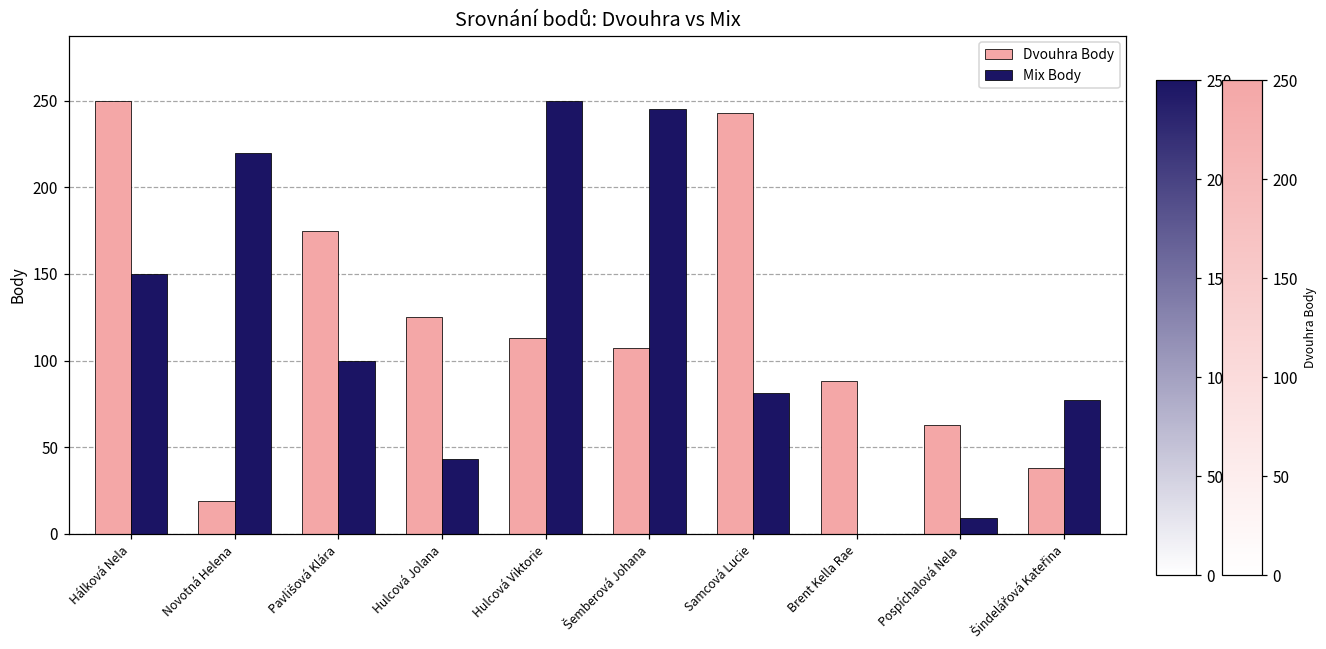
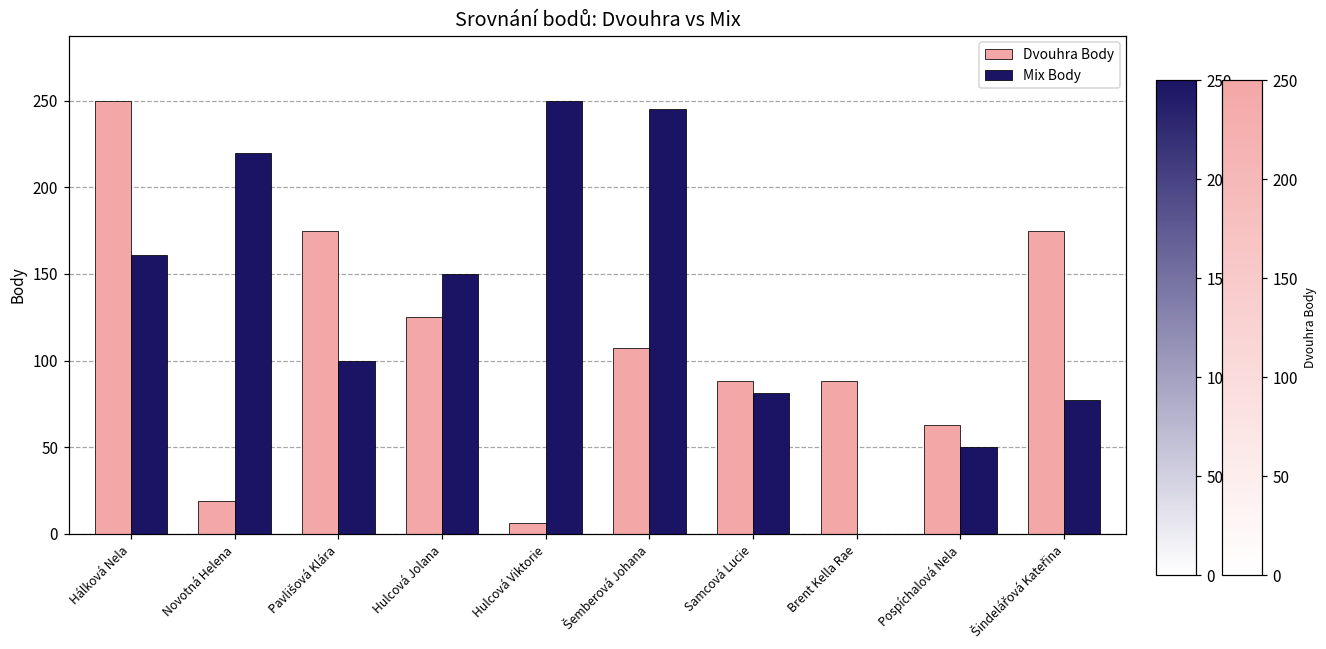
  {
    "Dvouhra Body": {
      "Hálková Nela": 250,
      "Novotná Helena": 19,
      "Pavlišová Klára": 175,
      "Hulcová Jolana": 125,
-     "Hulcová Viktorie": 113,
+     "Hulcová Viktorie": 6,
      "Šemberová Johana": 107,
-     "Samcová Lucie": 243,
+     "Samcová Lucie": 88,
      "Brent Kella Rae": 88,
      "Pospíchalová Nela": 63,
-     "Šindelářová Kateřina": 38
+     "Šindelářová Kateřina": 175
    },
    "Mix Body": {
-     "Hálková Nela": 150,
+     "Hálková Nela": 161,
      "Novotná Helena": 220,
      "Pavlišová Klára": 100,
-     "Hulcová Jolana": 43,
+     "Hulcová Jolana": 150,
      "Hulcová Viktorie": 250,
      "Šemberová Johana": 245,
      "Samcová Lucie": 81,
      "Brent Kella Rae": 0,
-     "Pospíchalová Nela": 9,
+     "Pospíchalová Nela": 50,
      "Šindelářová Kateřina": 77
    }
  }
